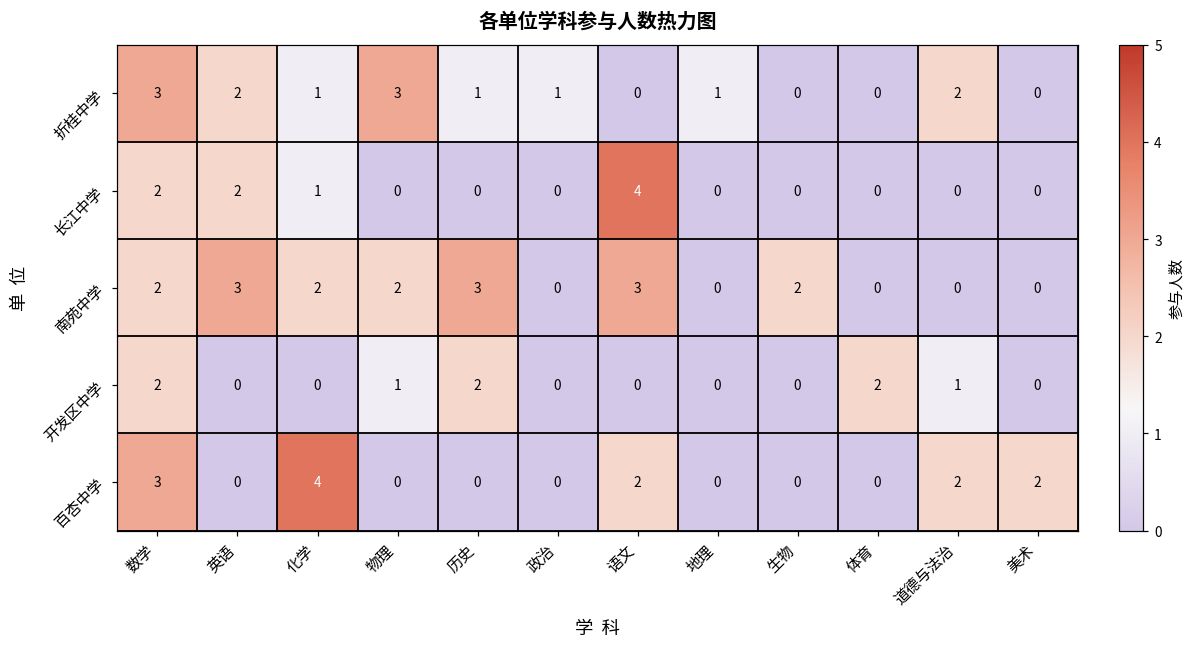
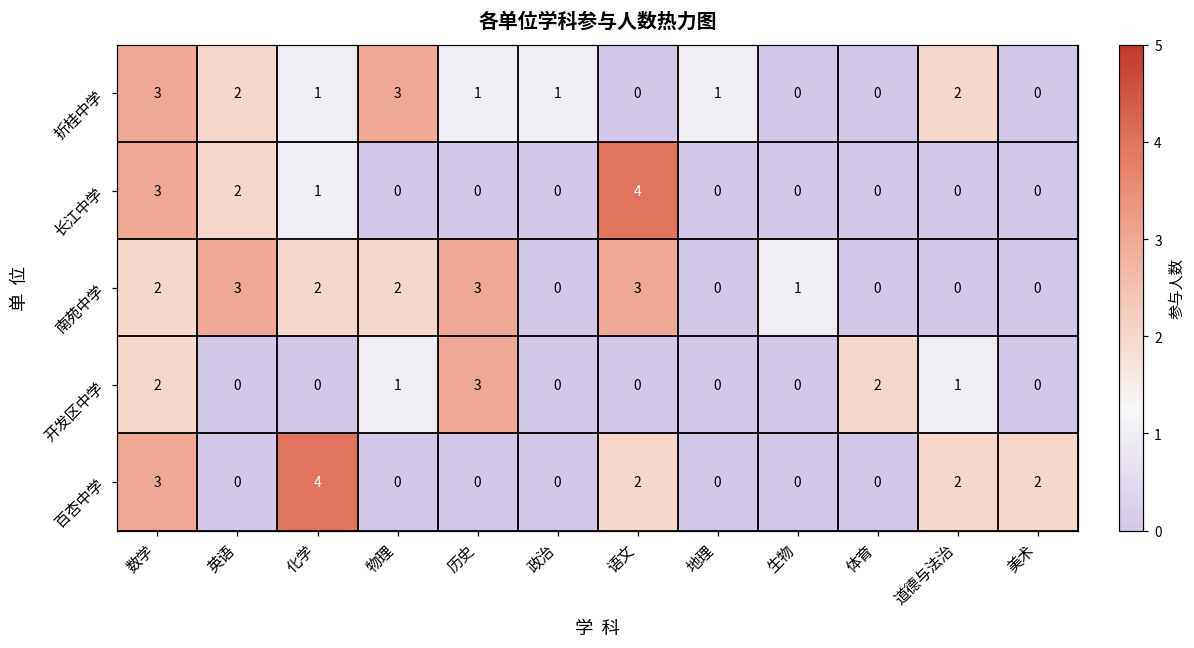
  {
    "折桂中学": {
      "数学": 3,
      "英语": 2,
      "化学": 1,
      "物理": 3,
      "历史": 1,
      "政治": 1,
      "语文": 0,
      "地理": 1,
      "生物": 0,
      "体育": 0,
      "道德与法治": 2,
      "美术": 0
    },
    "长江中学": {
-     "数学": 2,
+     "数学": 3,
      "英语": 2,
      "化学": 1,
      "物理": 0,
      "历史": 0,
      "政治": 0,
      "语文": 4,
      "地理": 0,
      "生物": 0,
      "体育": 0,
      "道德与法治": 0,
      "美术": 0
    },
    "南苑中学": {
      "数学": 2,
      "英语": 3,
      "化学": 2,
      "物理": 2,
      "历史": 3,
      "政治": 0,
      "语文": 3,
      "地理": 0,
-     "生物": 2,
+     "生物": 1,
      "体育": 0,
      "道德与法治": 0,
      "美术": 0
    },
    "开发区中学": {
      "数学": 2,
      "英语": 0,
      "化学": 0,
      "物理": 1,
-     "历史": 2,
+     "历史": 3,
      "政治": 0,
      "语文": 0,
      "地理": 0,
      "生物": 0,
      "体育": 2,
      "道德与法治": 1,
      "美术": 0
    },
    "百杏中学": {
      "数学": 3,
      "英语": 0,
      "化学": 4,
      "物理": 0,
      "历史": 0,
      "政治": 0,
      "语文": 2,
      "地理": 0,
      "生物": 0,
      "体育": 0,
      "道德与法治": 2,
      "美术": 2
    }
  }
